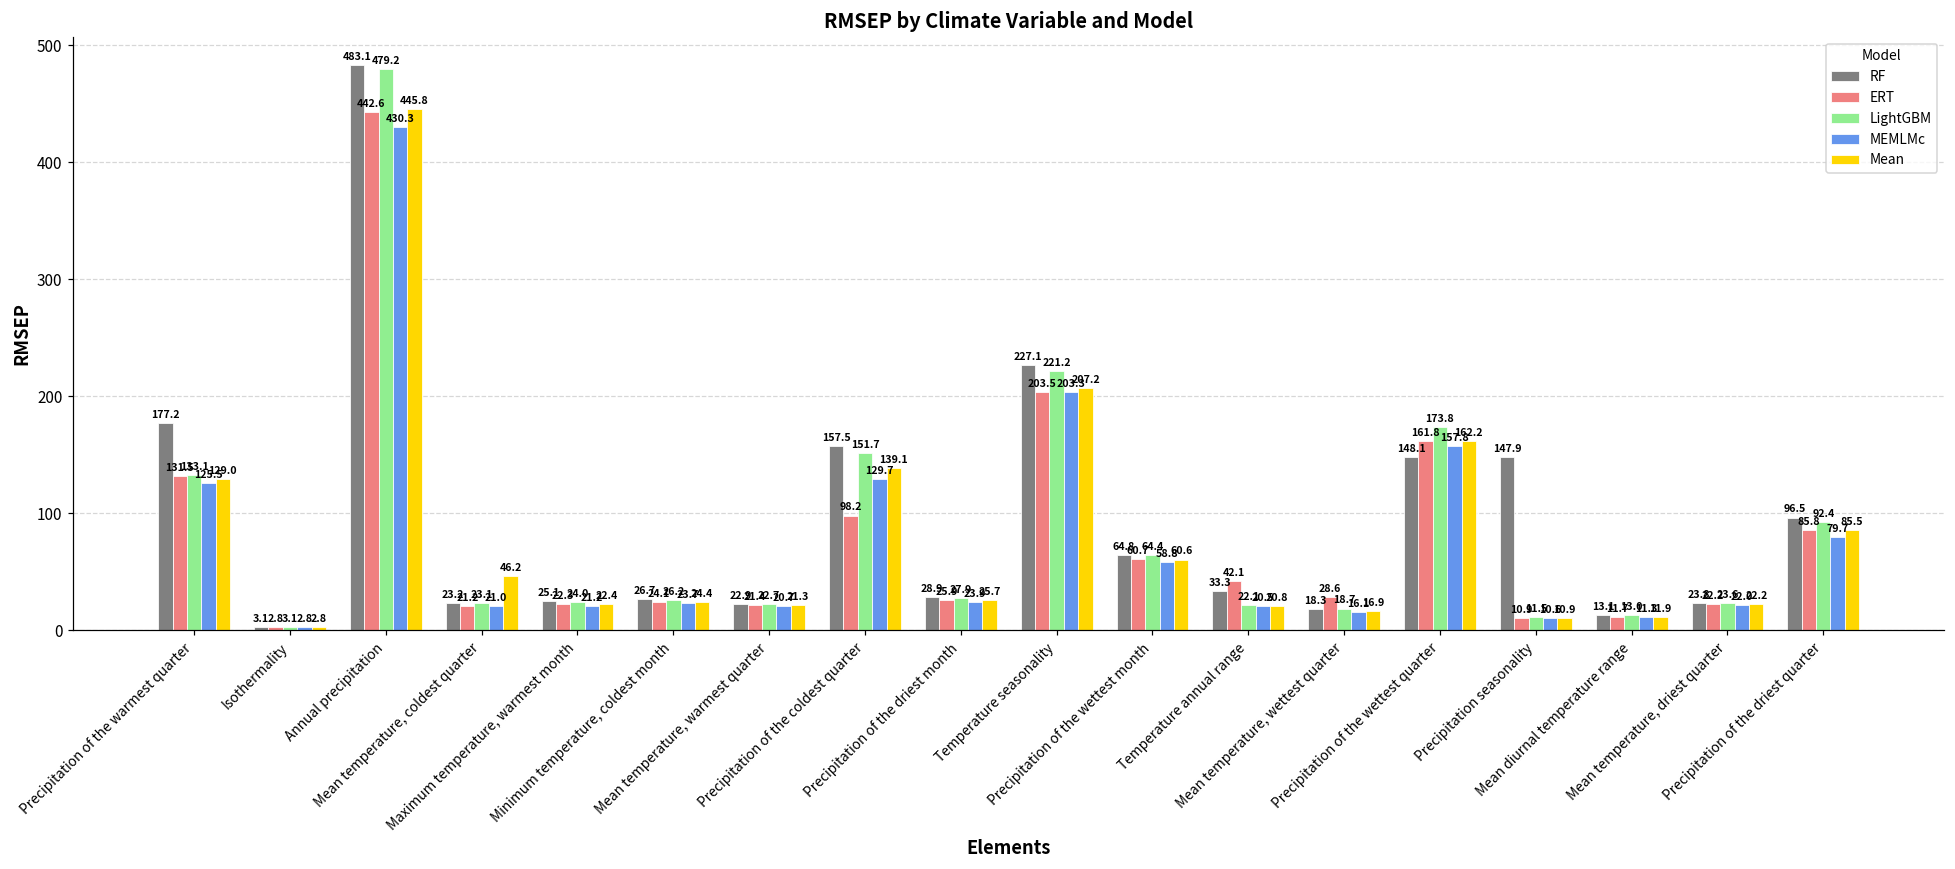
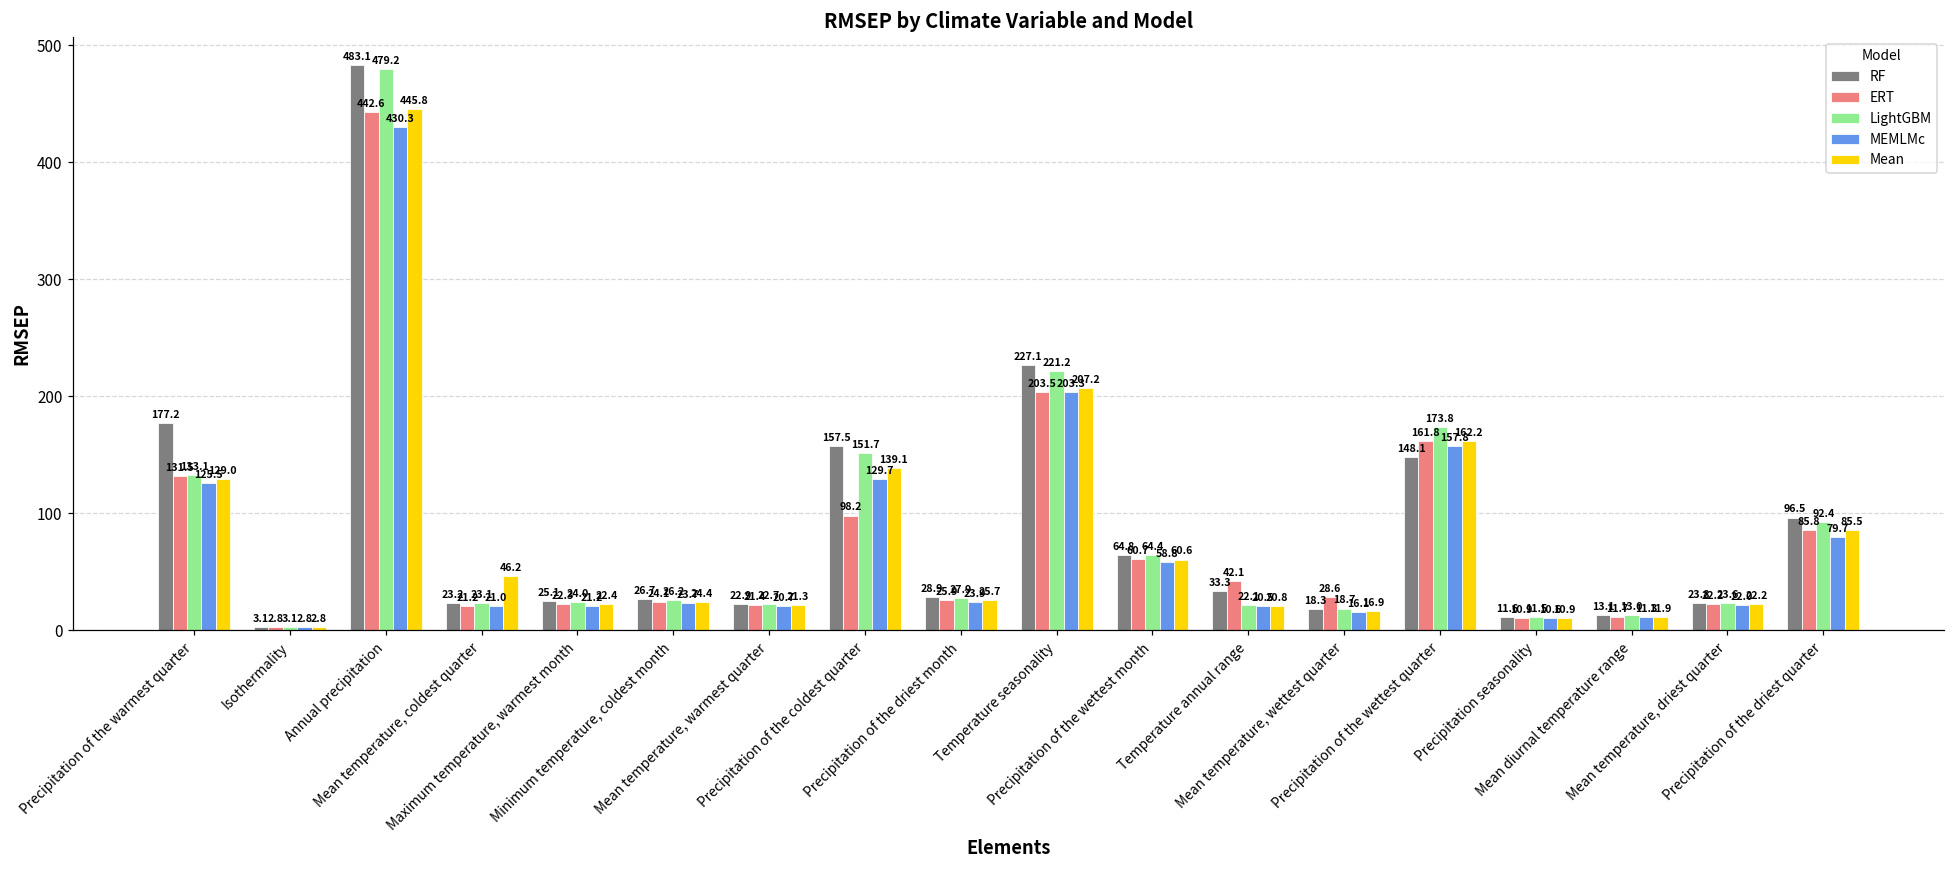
  {
    "RF": {
      "Precipitation of the warmest quarter": 177.2,
      "Isothermality": 3.1,
      "Annual precipitation": 483.1,
      "Precipitation of the coldest quarter": 157.5,
      "Temperature seasonality": 227.1,
      "Temperature annual range": 33.3,
      "Mean temperature, wettest quarter": 18.3,
      "Precipitation of the wettest quarter": 148.1,
-     "Precipitation seasonality": 147.9,
+     "Precipitation seasonality": 11.6,
      "Precipitation of the driest quarter": 96.5
    },
    "ERT": {
      "Isothermality": 2.8,
      "Annual precipitation": 442.6,
      "Precipitation of the coldest quarter": 98.2,
      "Temperature seasonality": 203.5,
      "Temperature annual range": 42.1,
      "Mean temperature, wettest quarter": 28.6,
      "Precipitation of the wettest quarter": 161.8,
      "Precipitation of the driest quarter": 85.8
    },
    "LightGBM": {
      "Isothermality": 3.1,
      "Annual precipitation": 479.2,
      "Precipitation of the coldest quarter": 151.7,
      "Temperature seasonality": 221.2,
      "Precipitation of the wettest quarter": 173.8,
      "Precipitation of the driest quarter": 92.4
    },
    "MEMLMc": {
      "Isothermality": 2.8,
      "Annual precipitation": 430.3,
      "Precipitation of the coldest quarter": 129.7,
      "Precipitation of the driest quarter": 79.7
    },
    "Mean": {
      "Isothermality": 2.8,
      "Annual precipitation": 445.8,
      "Mean temperature, coldest quarter": 46.2,
      "Precipitation of the coldest quarter": 139.1,
      "Precipitation of the driest quarter": 85.5
    }
  }
